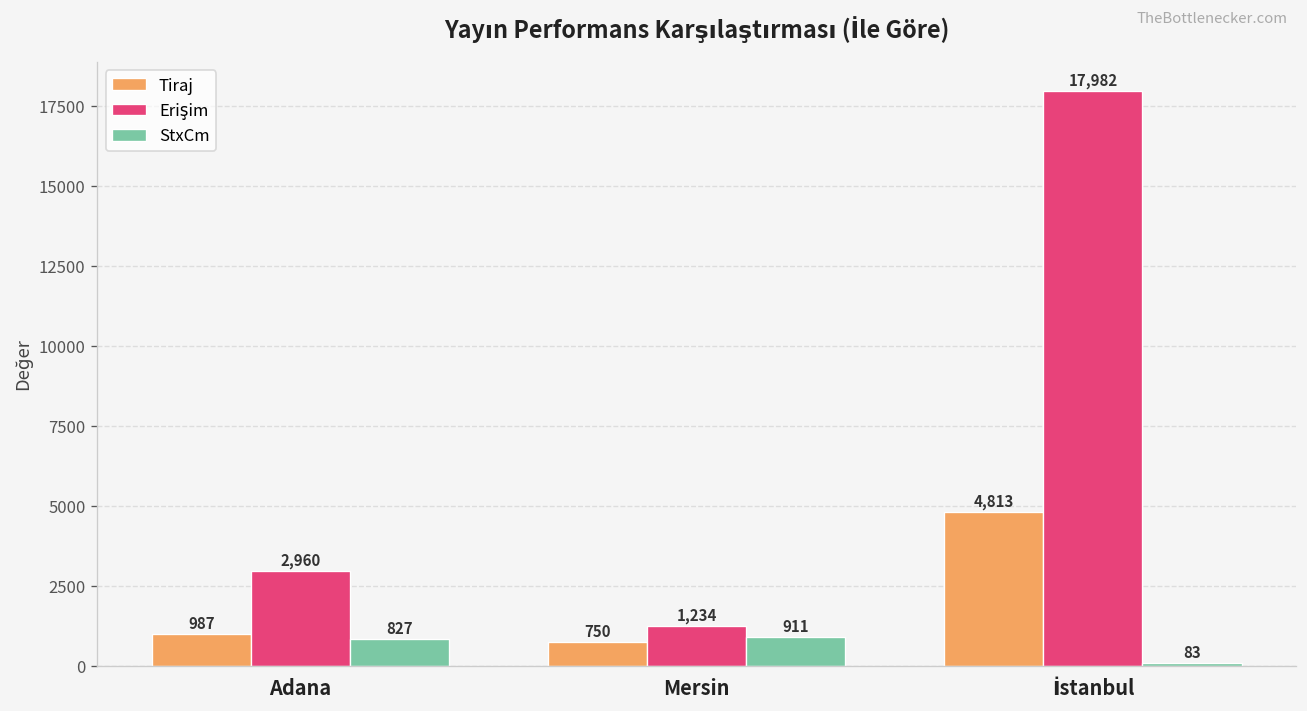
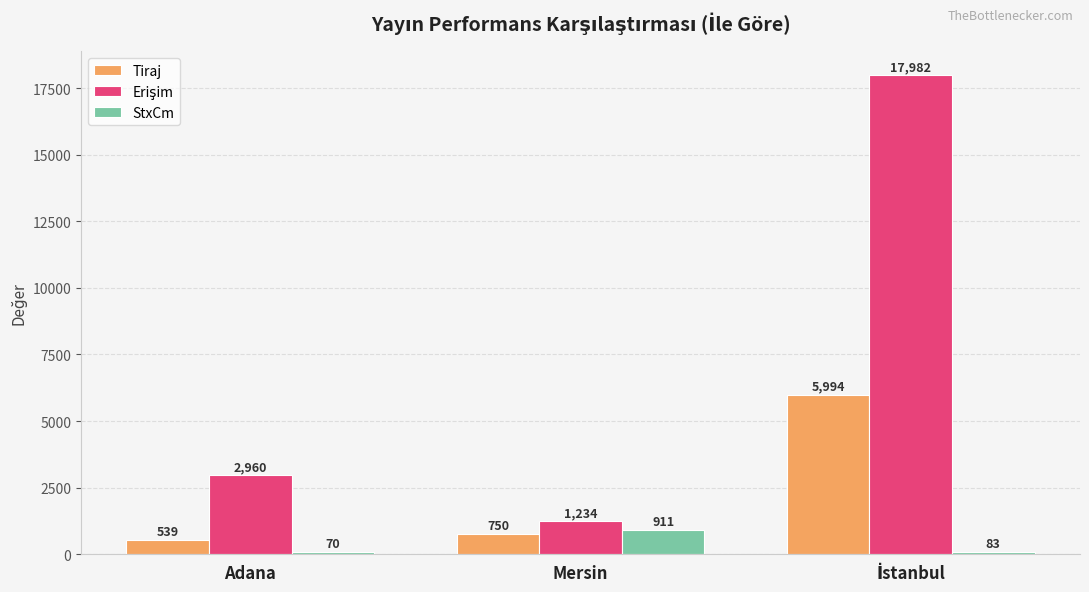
  {
    "Tiraj": {
-     "Adana": "987",
+     "Adana": "539",
      "Mersin": "750",
-     "İstanbul": "4,813"
+     "İstanbul": "5,994"
    },
    "Erişim": {
      "Adana": "2,960",
      "Mersin": "1,234",
      "İstanbul": "17,982"
    },
    "StxCm": {
-     "Adana": "827",
+     "Adana": "70",
      "Mersin": "911",
      "İstanbul": "83"
    }
  }
